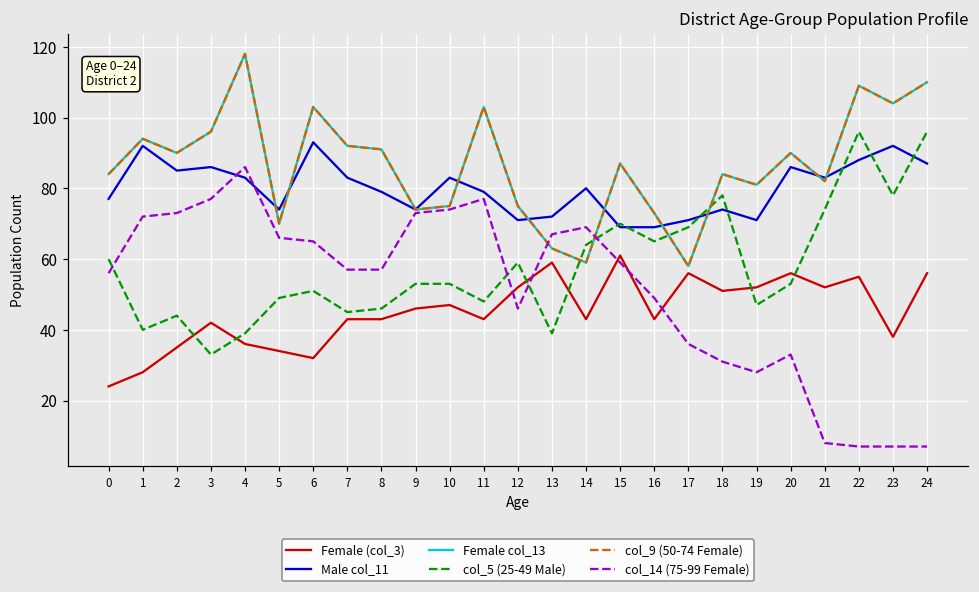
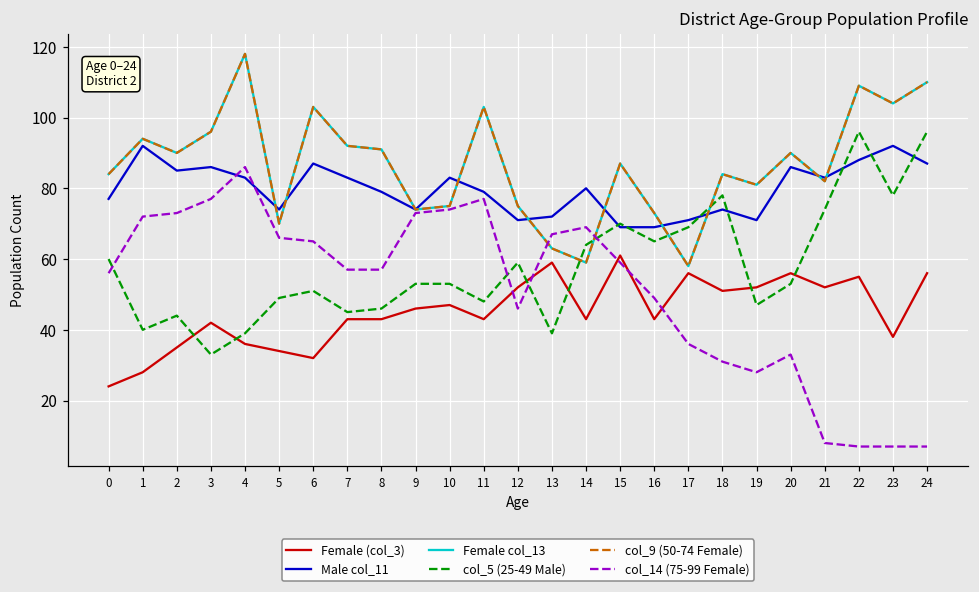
  {
    "Female (col_3)": {
      "0": 24,
      "1": 28,
      "2": 35,
      "3": 42,
      "4": 36,
      "5": 34,
      "6": 32,
      "7": 43,
      "8": 43,
      "9": 46,
      "10": 47,
      "11": 43,
      "12": 52,
      "13": 59,
      "14": 43,
      "15": 61,
      "16": 43,
      "17": 56,
      "18": 51,
      "19": 52,
      "20": 56,
      "21": 52,
      "22": 55,
      "23": 38,
      "24": 56
    },
    "Male col_11": {
      "0": 77,
      "1": 92,
      "2": 85,
      "3": 86,
      "4": 83,
      "5": 74,
-     "6": 93,
+     "6": 87,
      "7": 83,
      "8": 79,
      "10": 83,
      "11": 79,
      "12": 71,
      "13": 72,
      "14": 80,
      "15": 69,
      "16": 69,
      "17": 71,
      "18": 74,
      "19": 71,
      "20": 86,
      "21": 83,
      "22": 88,
      "23": 92,
      "24": 87
    },
    "col_9 (50-74 Female)": {
      "0": 84,
      "1": 94,
      "2": 90,
      "3": 96,
      "4": 118,
      "5": 70,
      "6": 103,
      "7": 92,
      "8": 91,
      "10": 75,
      "11": 103,
      "12": 75,
      "13": 63,
      "14": 59,
      "15": 87,
      "16": 73,
      "17": 58,
      "18": 84,
      "19": 81,
      "20": 90,
      "21": 82,
      "22": 109,
      "23": 104,
      "24": 110
    },
    "col_5 (25-49 Male)": {
      "0": 60,
      "1": 40,
      "2": 44,
      "3": 33,
      "4": 39,
      "5": 49,
      "6": 51,
      "7": 45,
      "8": 46,
      "9": 53,
      "10": 53,
      "11": 48,
      "12": 59,
      "13": 39,
      "14": 64,
      "15": 70,
      "16": 65,
      "17": 69,
      "18": 78,
      "19": 47,
      "20": 53,
      "21": 74,
      "22": 96,
      "23": 78,
      "24": 96
    },
    "col_14 (75-99 Female)": {
      "0": 56,
      "1": 72,
      "2": 73,
      "3": 77,
      "4": 86,
      "5": 66,
      "6": 65,
      "7": 57,
      "8": 57,
      "9": 73,
      "10": 74,
      "11": 77,
      "12": 46,
      "13": 67,
      "14": 69,
      "15": 59,
      "16": 49,
      "17": 36,
      "18": 31,
      "19": 28,
      "20": 33,
      "21": 8,
      "22": 7,
      "23": 7,
      "24": 7
    }
  }
